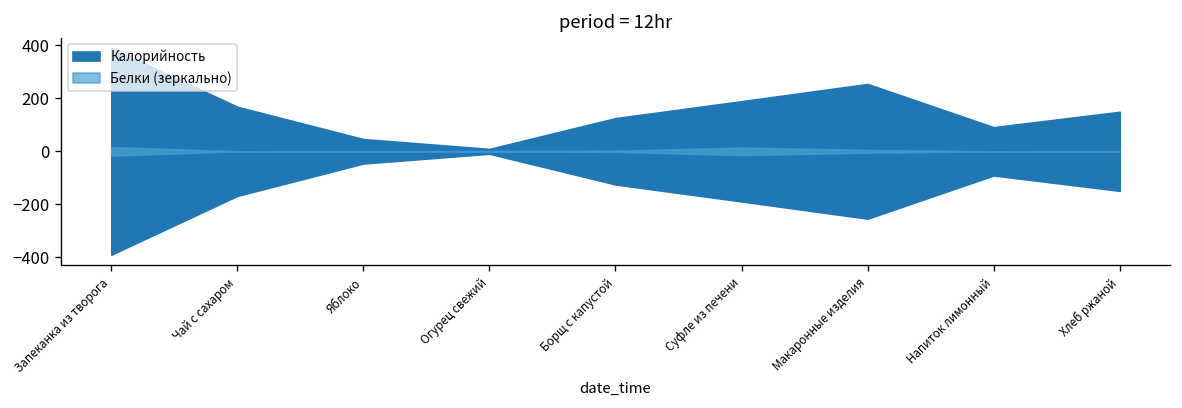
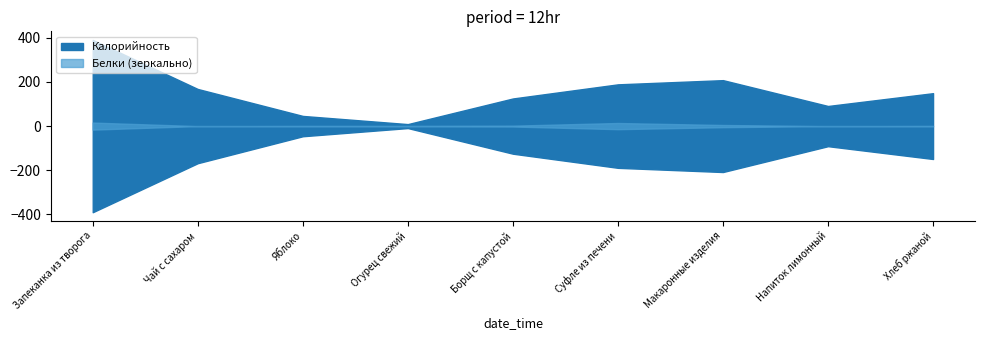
  {
    "Калорийность": {
-     "Макаронные изделия": 250
+     "Макаронные изделия": 210
    }
  }
